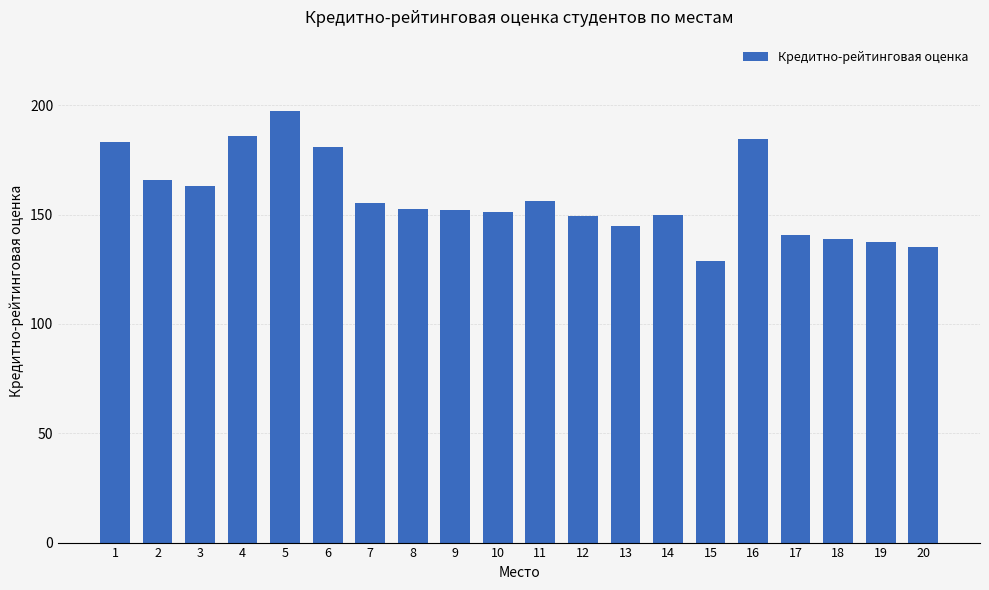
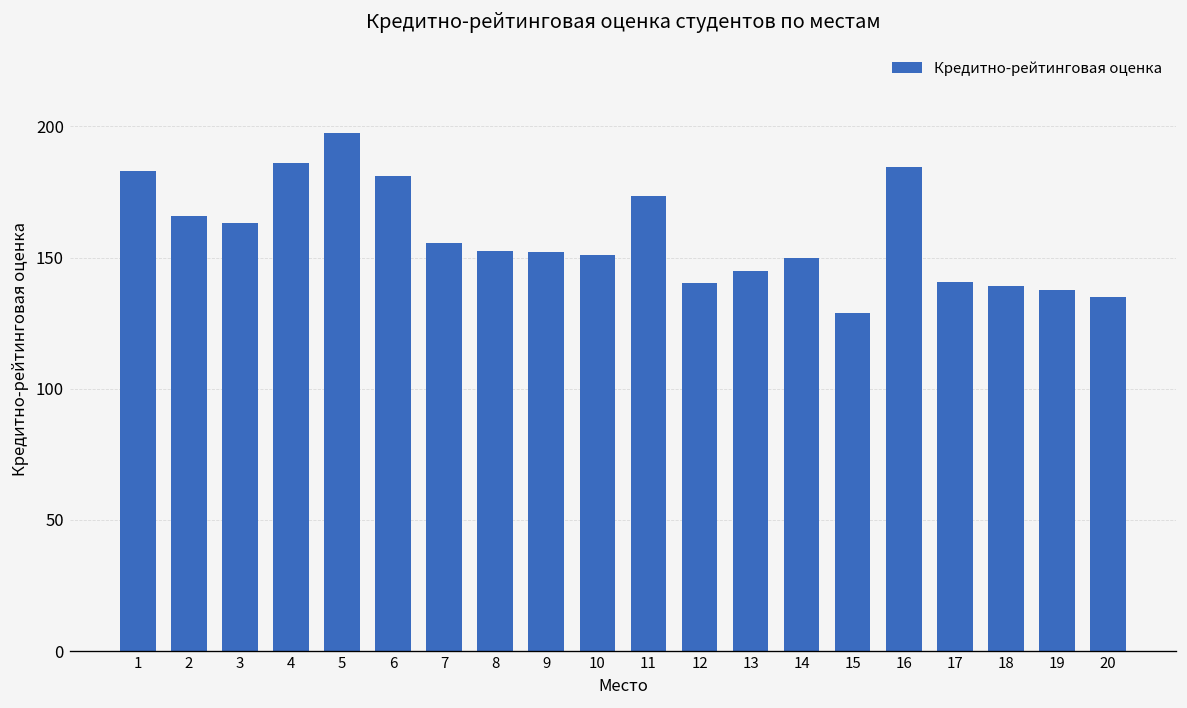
  {
    "1": 183,
    "2": 166,
    "3": 163,
    "4": 186,
    "5": 198,
    "6": 181,
    "7": 156,
    "8": 153,
    "9": 152,
    "10": 151,
-   "11": 156,
-   "12": 150,
+   "11": 174,
+   "12": 140,
    "13": 145,
    "14": 150,
    "15": 129,
    "16": 185,
    "17": 141,
    "18": 139,
    "19": 138,
    "20": 135
  }
